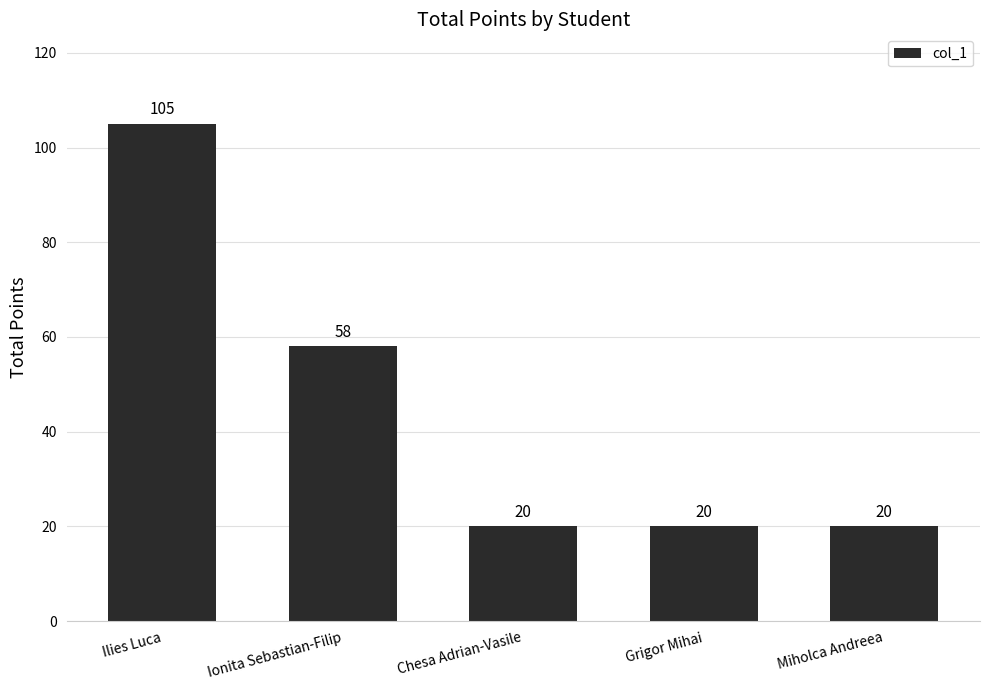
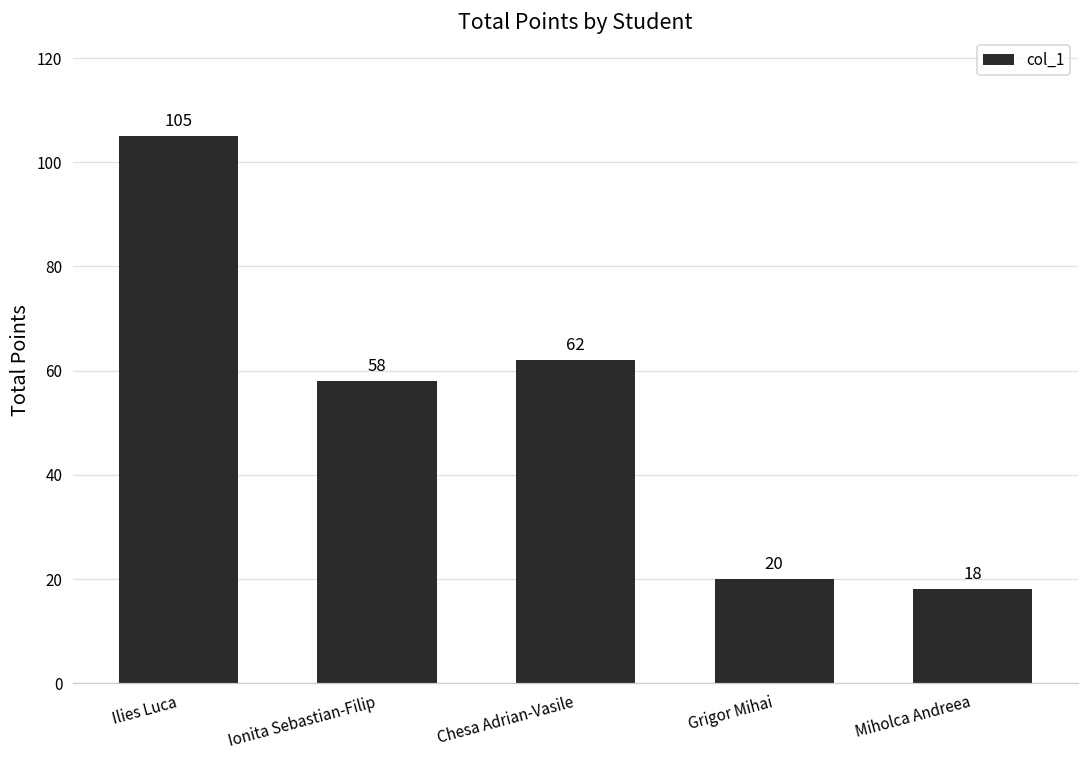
  {
    "Ilies Luca": 105,
    "Ionita Sebastian-Filip": 58,
-   "Chesa Adrian-Vasile": 20,
+   "Chesa Adrian-Vasile": 62,
    "Grigor Mihai": 20,
-   "Miholca Andreea": 20
+   "Miholca Andreea": 18
  }
